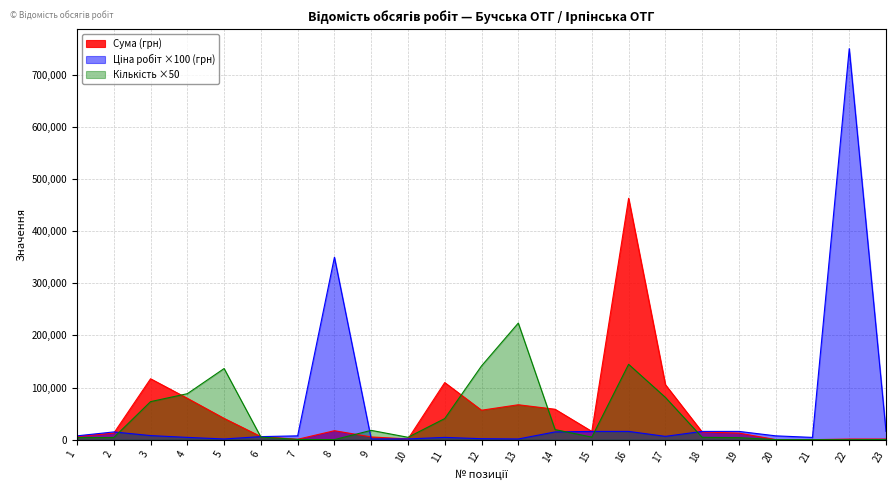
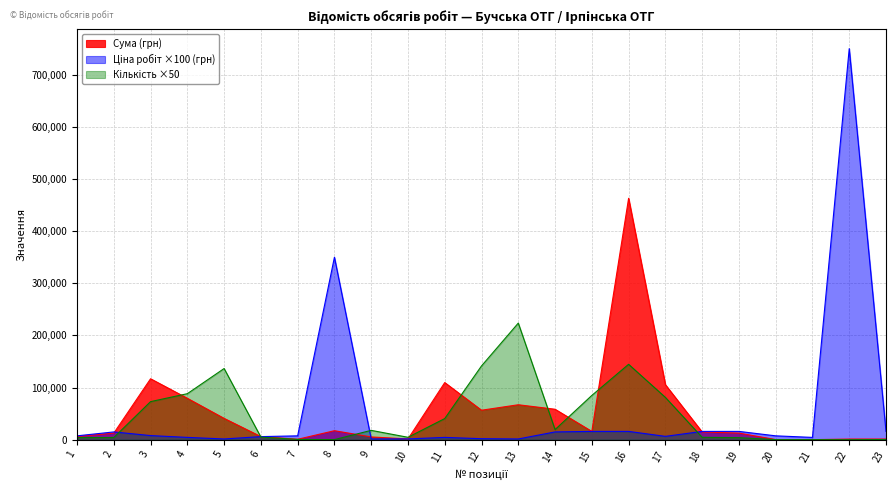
  {
    "Сума (грн)": {
      "3": "120,000",
      "4": "80,000",
      "5": "40,000",
      "8": "20,000",
      "11": "110,000",
      "12": "60,000",
      "13": "70,000",
      "14": "60,000",
      "16": "460,000",
      "17": "110,000"
    },
    "Ціна робіт ×100 (грн)": {
      "3": "10,000",
      "4": "0",
      "5": "0",
      "7": "10,000",
      "8": "350,000",
      "11": "0",
      "12": "0",
      "13": "0",
      "16": "20,000",
      "17": "10,000",
      "20": "10,000",
      "22": "750,000",
      "23": "20,000"
    },
    "Кількість ×50": {
      "2": "0",
      "3": "70,000",
      "4": "90,000",
      "5": "140,000",
      "8": "0",
      "9": "20,000",
      "11": "40,000",
      "12": "140,000",
      "13": "220,000",
-     "15": "10,000",
+     "15": "90,000",
      "16": "140,000",
      "17": "80,000",
      "18": "0",
      "19": "0"
    }
  }
